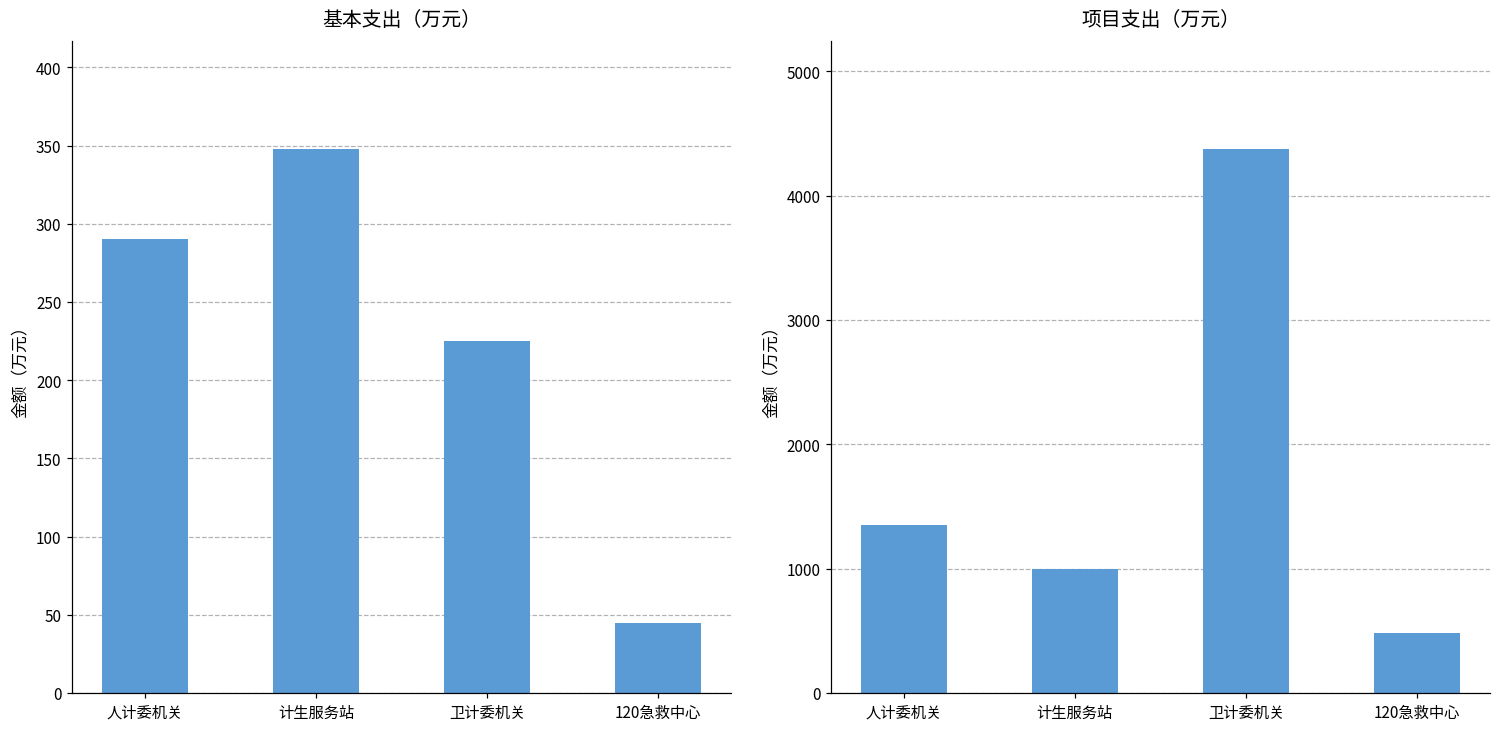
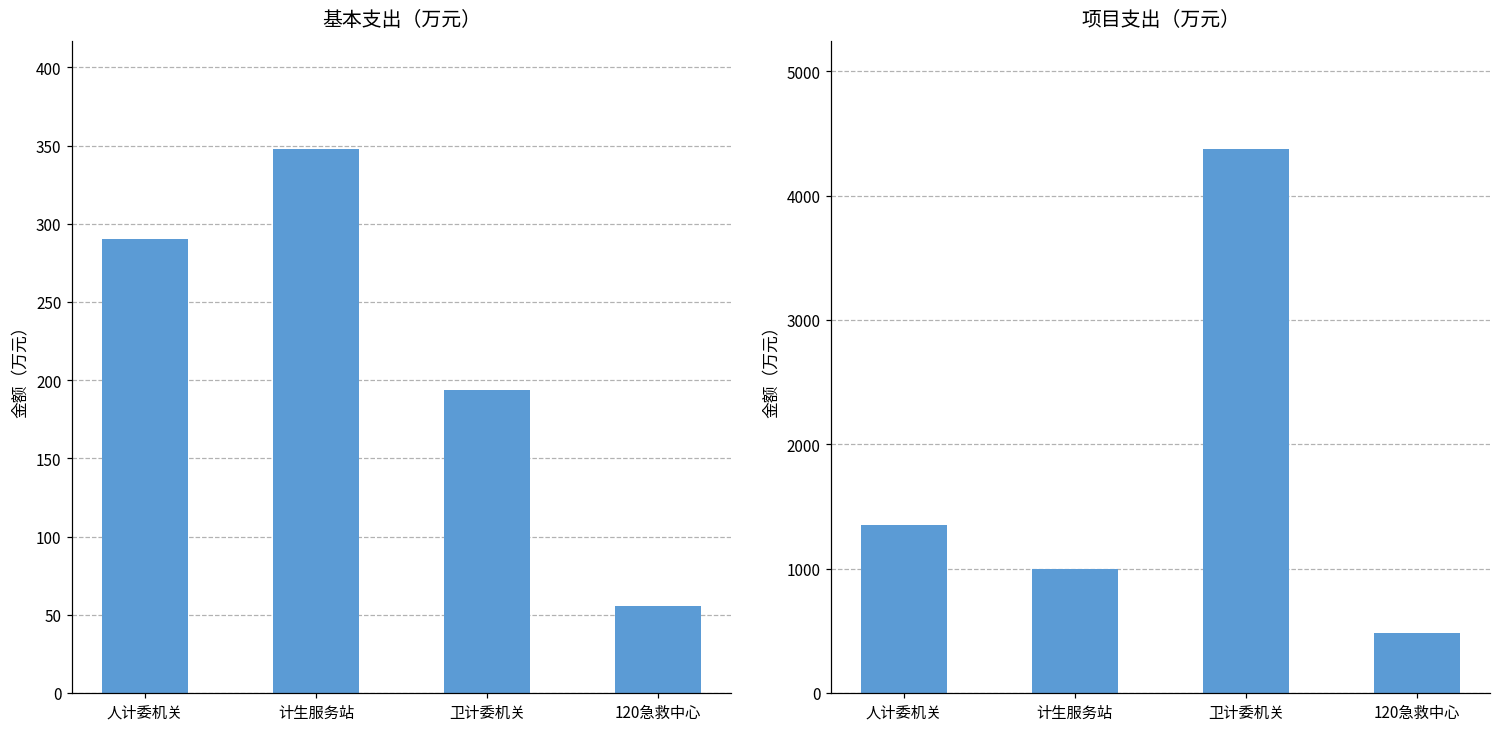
  {
    "基本支出（万元）": {
      "人计委机关": 290,
      "计生服务站": 348,
-     "卫计委机关": 225,
-     "120急救中心": 45
+     "卫计委机关": 194,
+     "120急救中心": 56
    },
    "项目支出（万元）": {
      "人计委机关": 1350,
      "计生服务站": 1000,
      "卫计委机关": 4370,
      "120急救中心": 480
    }
  }
